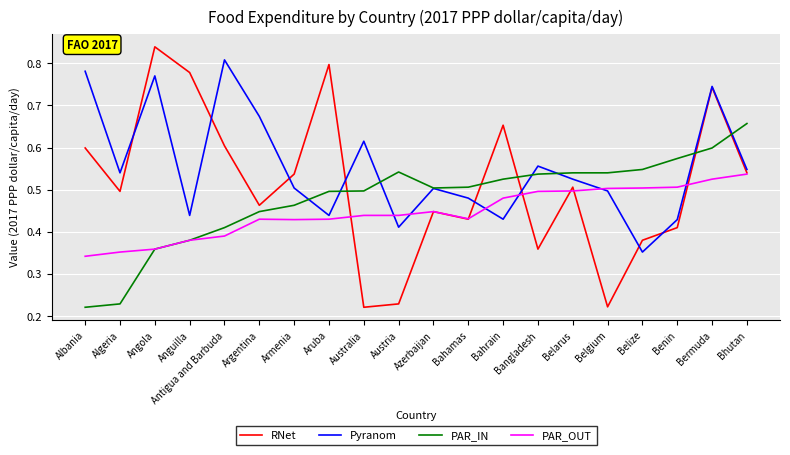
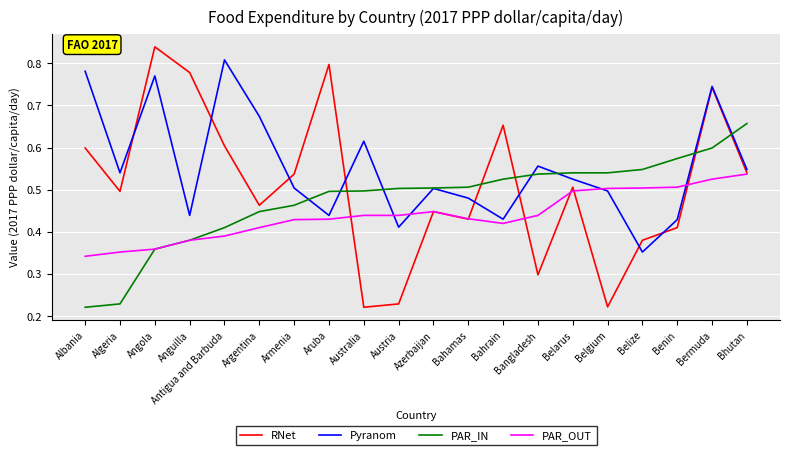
  {
    "RNet": {
      "Albania": 0.60,
      "Algeria": 0.50,
      "Angola": 0.84,
      "Anguilla": 0.78,
      "Antigua and Barbuda": 0.60,
      "Argentina": 0.46,
      "Armenia": 0.54,
      "Aruba": 0.80,
      "Australia": 0.22,
      "Austria": 0.23,
      "Bahrain": 0.65,
-     "Bangladesh": 0.36,
+     "Bangladesh": 0.30,
      "Belarus": 0.51,
      "Belgium": 0.22,
      "Belize": 0.38,
      "Benin": 0.41
    },
    "Pyranom": {
      "Algeria": 0.54,
      "Angola": 0.77,
      "Anguilla": 0.44,
      "Antigua and Barbuda": 0.81,
      "Argentina": 0.67,
      "Armenia": 0.50,
      "Aruba": 0.44,
      "Australia": 0.62,
      "Austria": 0.41,
      "Bahamas": 0.48,
      "Bahrain": 0.43,
      "Bangladesh": 0.56,
      "Belarus": 0.53,
      "Belgium": 0.50,
      "Belize": 0.35,
      "Benin": 0.43,
      "Bhutan": 0.55
    },
    "PAR_IN": {
      "Albania": 0.22,
      "Algeria": 0.23,
      "Antigua and Barbuda": 0.41,
      "Argentina": 0.45,
      "Armenia": 0.46,
      "Aruba": 0.50,
      "Australia": 0.50,
-     "Austria": 0.54,
+     "Austria": 0.50,
      "Bahamas": 0.51,
      "Bahrain": 0.53,
      "Bangladesh": 0.54,
      "Belarus": 0.54,
      "Belgium": 0.54,
      "Belize": 0.55,
      "Benin": 0.57,
      "Bermuda": 0.60,
      "Bhutan": 0.66
    },
    "PAR_OUT": {
      "Albania": 0.34,
      "Algeria": 0.35,
      "Antigua and Barbuda": 0.39,
-     "Argentina": 0.43,
+     "Argentina": 0.41,
      "Armenia": 0.43,
      "Aruba": 0.43,
      "Australia": 0.44,
      "Austria": 0.44,
-     "Bahrain": 0.48,
-     "Bangladesh": 0.50,
+     "Bahrain": 0.42,
+     "Bangladesh": 0.44,
      "Belarus": 0.50,
      "Belgium": 0.50,
      "Belize": 0.50,
      "Benin": 0.51,
      "Bermuda": 0.53
    }
  }
